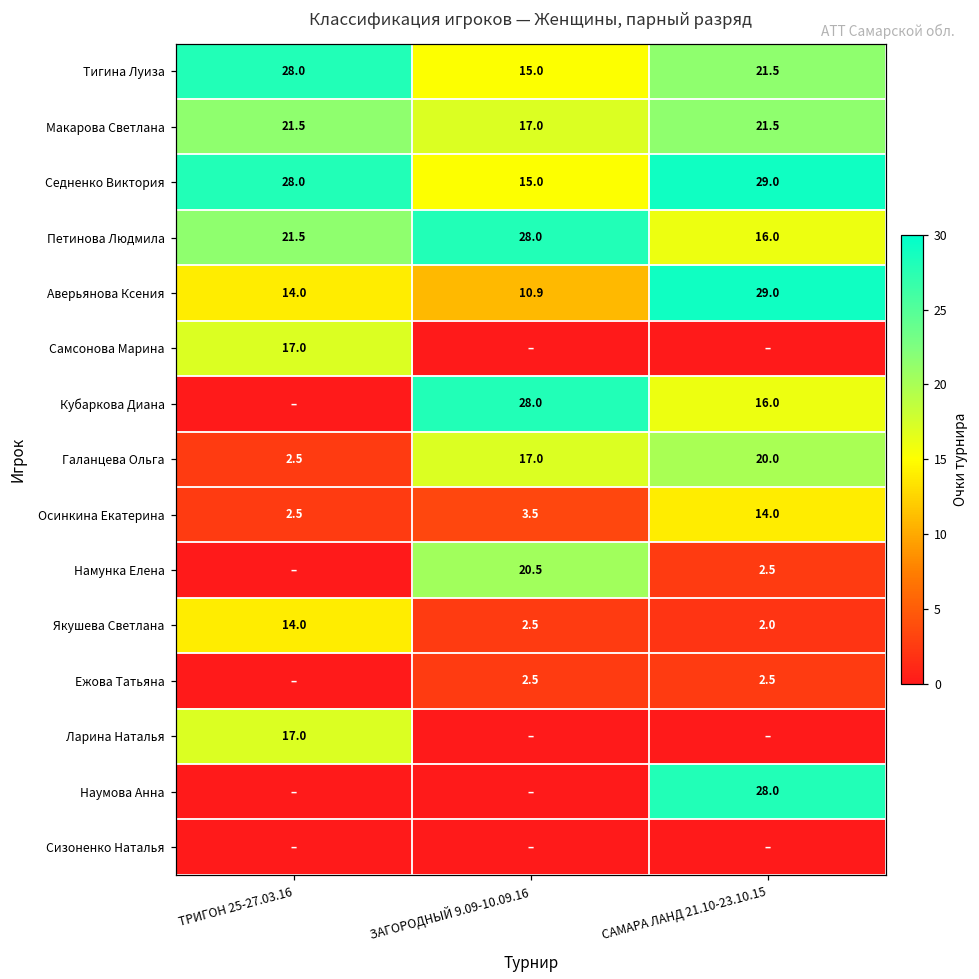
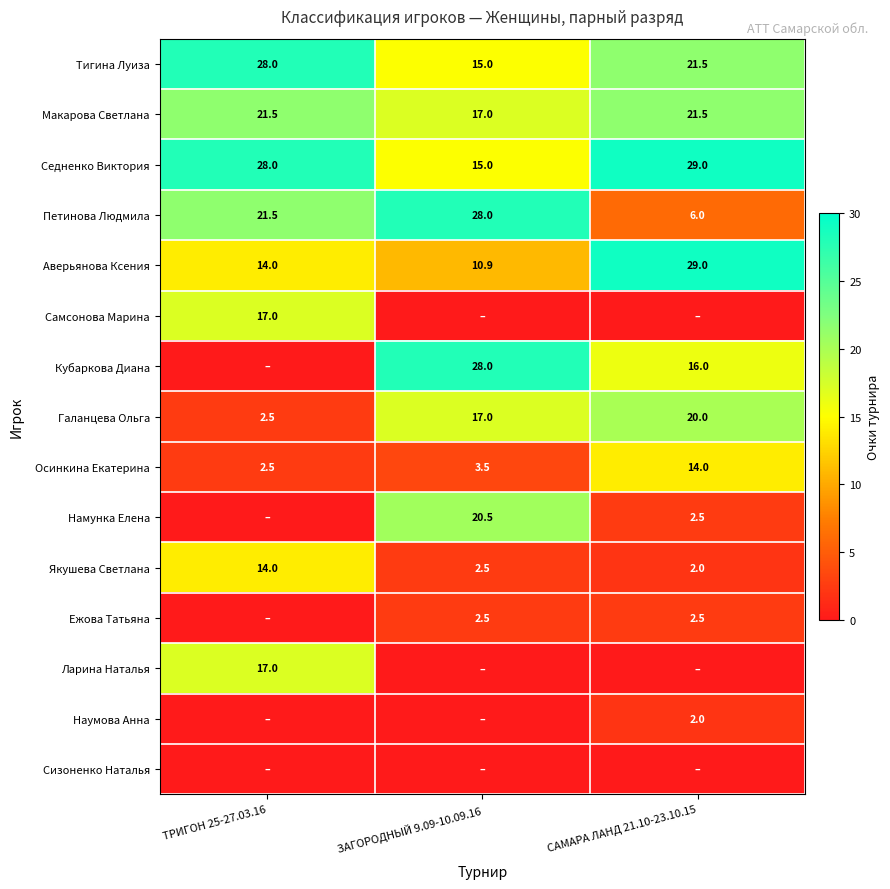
  {
    "Тигина Луиза": {
      "ТРИГОН 25-27.03.16": 28.0,
      "ЗАГОРОДНЫЙ 9.09-10.09.16": 15.0,
      "САМАРА ЛАНД 21.10-23.10.15": 21.5
    },
    "Макарова Светлана": {
      "ТРИГОН 25-27.03.16": 21.5,
      "ЗАГОРОДНЫЙ 9.09-10.09.16": 17.0,
      "САМАРА ЛАНД 21.10-23.10.15": 21.5
    },
    "Седненко Виктория": {
      "ТРИГОН 25-27.03.16": 28.0,
      "ЗАГОРОДНЫЙ 9.09-10.09.16": 15.0,
      "САМАРА ЛАНД 21.10-23.10.15": 29.0
    },
    "Петинова Людмила": {
      "ТРИГОН 25-27.03.16": 21.5,
      "ЗАГОРОДНЫЙ 9.09-10.09.16": 28.0,
-     "САМАРА ЛАНД 21.10-23.10.15": 16.0
+     "САМАРА ЛАНД 21.10-23.10.15": 6.0
    },
    "Аверьянова Ксения": {
      "ТРИГОН 25-27.03.16": 14.0,
      "ЗАГОРОДНЫЙ 9.09-10.09.16": 10.9,
      "САМАРА ЛАНД 21.10-23.10.15": 29.0
    },
    "Самсонова Марина": {
      "ТРИГОН 25-27.03.16": 17.0
    },
    "Кубаркова Диана": {
      "ЗАГОРОДНЫЙ 9.09-10.09.16": 28.0,
      "САМАРА ЛАНД 21.10-23.10.15": 16.0
    },
    "Галанцева Ольга": {
      "ТРИГОН 25-27.03.16": 2.5,
      "ЗАГОРОДНЫЙ 9.09-10.09.16": 17.0,
      "САМАРА ЛАНД 21.10-23.10.15": 20.0
    },
    "Осинкина Екатерина": {
      "ТРИГОН 25-27.03.16": 2.5,
      "ЗАГОРОДНЫЙ 9.09-10.09.16": 3.5,
      "САМАРА ЛАНД 21.10-23.10.15": 14.0
    },
    "Намунка Елена": {
      "ЗАГОРОДНЫЙ 9.09-10.09.16": 20.5,
      "САМАРА ЛАНД 21.10-23.10.15": 2.5
    },
    "Якушева Светлана": {
      "ТРИГОН 25-27.03.16": 14.0,
      "ЗАГОРОДНЫЙ 9.09-10.09.16": 2.5,
      "САМАРА ЛАНД 21.10-23.10.15": 2.0
    },
    "Ежова Татьяна": {
      "ЗАГОРОДНЫЙ 9.09-10.09.16": 2.5,
      "САМАРА ЛАНД 21.10-23.10.15": 2.5
    },
    "Ларина Наталья": {
      "ТРИГОН 25-27.03.16": 17.0
    },
    "Наумова Анна": {
-     "САМАРА ЛАНД 21.10-23.10.15": 28.0
+     "САМАРА ЛАНД 21.10-23.10.15": 2.0
    }
  }
